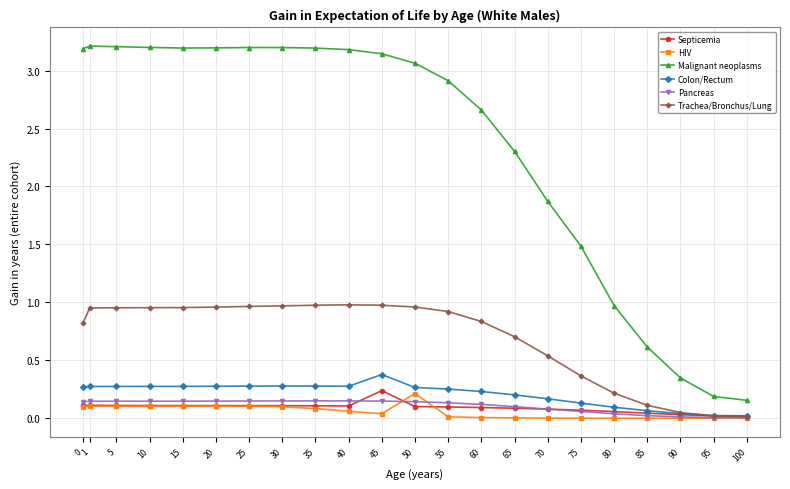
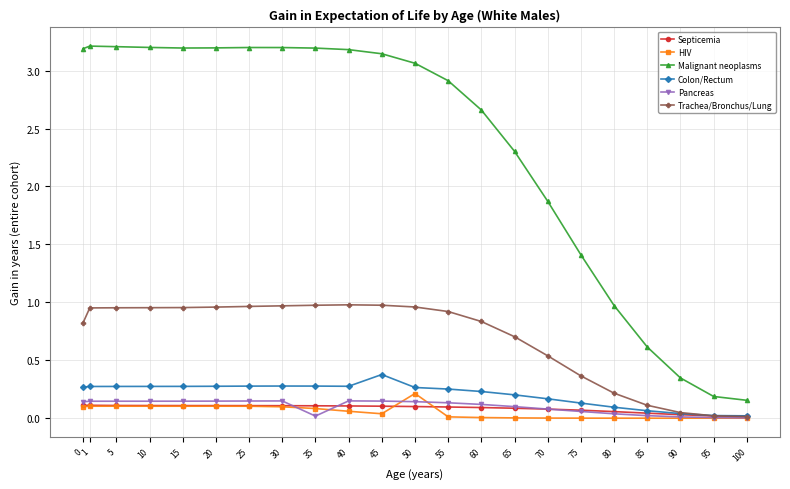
  {
    "Septicemia": {
      "35": 0.11,
      "40": 0.11,
-     "45": 0.24,
+     "45": 0.10,
      "50": 0.10,
      "55": 0.10,
      "60": 0.09
    },
    "HIV": {
      "35": 0.08,
      "40": 0.06,
      "45": 0.04,
      "50": 0.21,
      "55": 0.01,
      "60": 0.01,
      "65": 0.00,
      "70": 0.00,
      "75": 0.00,
      "80": 0.00
    },
    "Malignant neoplasms": {
      "0": 3.19,
      "1": 3.21,
      "5": 3.21,
      "10": 3.20,
      "15": 3.19,
      "20": 3.20,
      "25": 3.20,
      "30": 3.20,
      "35": 3.19,
      "40": 3.18,
      "45": 3.15,
      "50": 3.06,
      "55": 2.91,
      "60": 2.66,
      "65": 2.30,
      "70": 1.87,
-     "75": 1.48,
+     "75": 1.41,
      "80": 0.97,
      "85": 0.61,
      "90": 0.35,
      "95": 0.19,
      "100": 0.15
    },
    "Colon/Rectum": {
      "0": 0.27,
      "1": 0.27,
      "5": 0.27,
      "10": 0.27,
      "15": 0.27,
      "20": 0.28,
      "25": 0.28,
      "30": 0.28,
      "35": 0.28,
      "40": 0.28,
      "45": 0.38,
      "50": 0.26,
      "55": 0.25,
      "60": 0.23,
      "65": 0.20,
      "70": 0.17,
      "75": 0.13,
      "80": 0.09
    },
    "Pancreas": {
      "0": 0.14,
      "1": 0.15,
      "5": 0.15,
      "10": 0.15,
      "15": 0.15,
      "20": 0.15,
      "25": 0.15,
      "30": 0.15,
-     "35": 0.15,
+     "35": 0.02,
      "40": 0.15,
      "45": 0.15,
      "50": 0.14,
      "55": 0.13,
      "60": 0.12
    },
    "Trachea/Bronchus/Lung": {
      "0": 0.82,
      "1": 0.95,
      "5": 0.95,
      "10": 0.95,
      "15": 0.95,
      "20": 0.96,
      "25": 0.96,
      "30": 0.97,
      "35": 0.97,
      "40": 0.98,
      "45": 0.97,
      "50": 0.96,
      "55": 0.92,
      "60": 0.83,
      "65": 0.70,
      "70": 0.54,
      "75": 0.36,
      "80": 0.22,
      "85": 0.11
    }
  }
